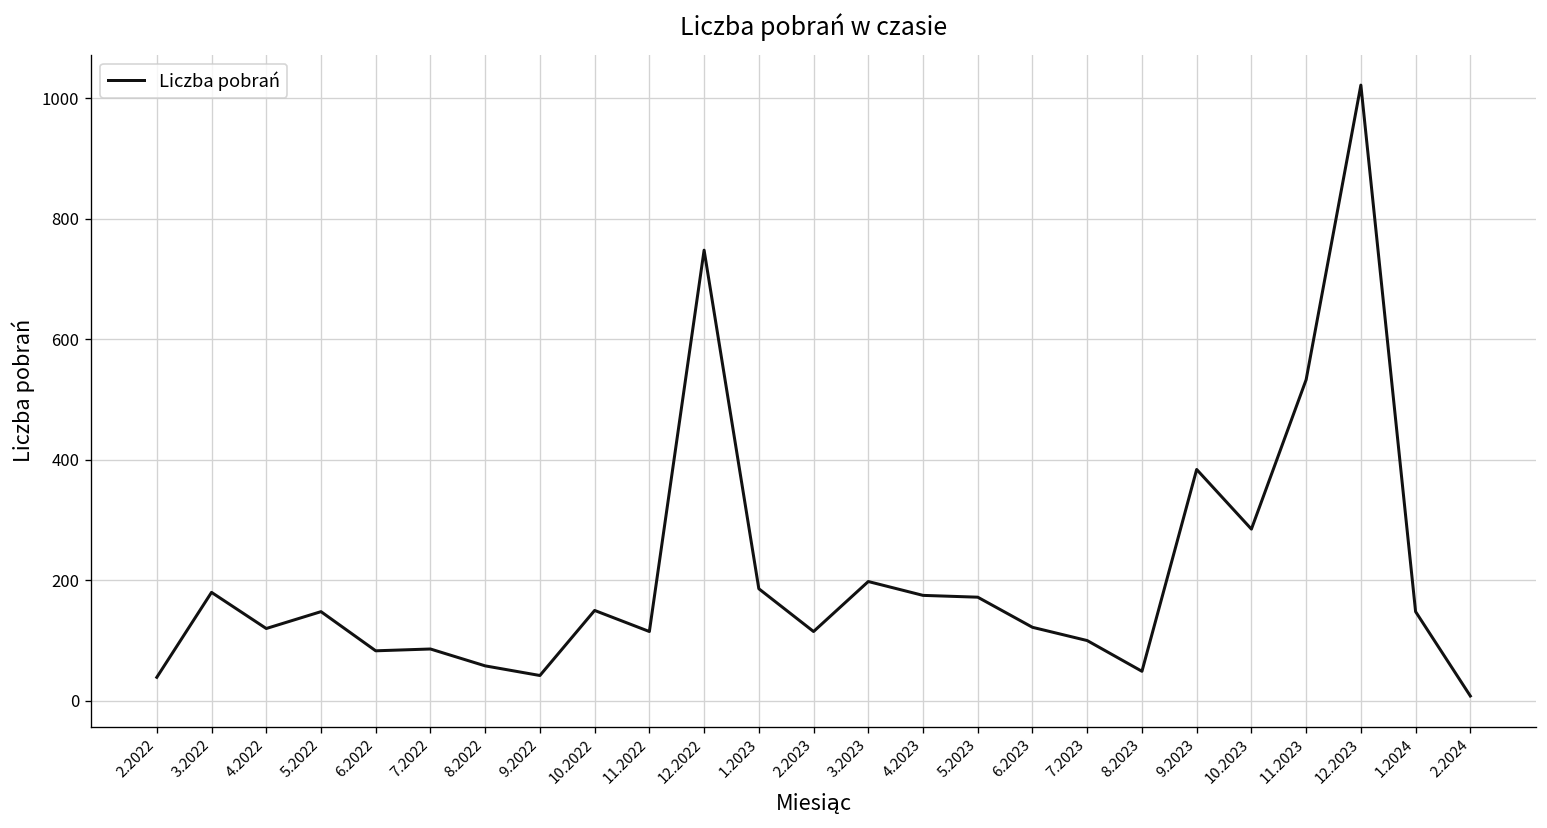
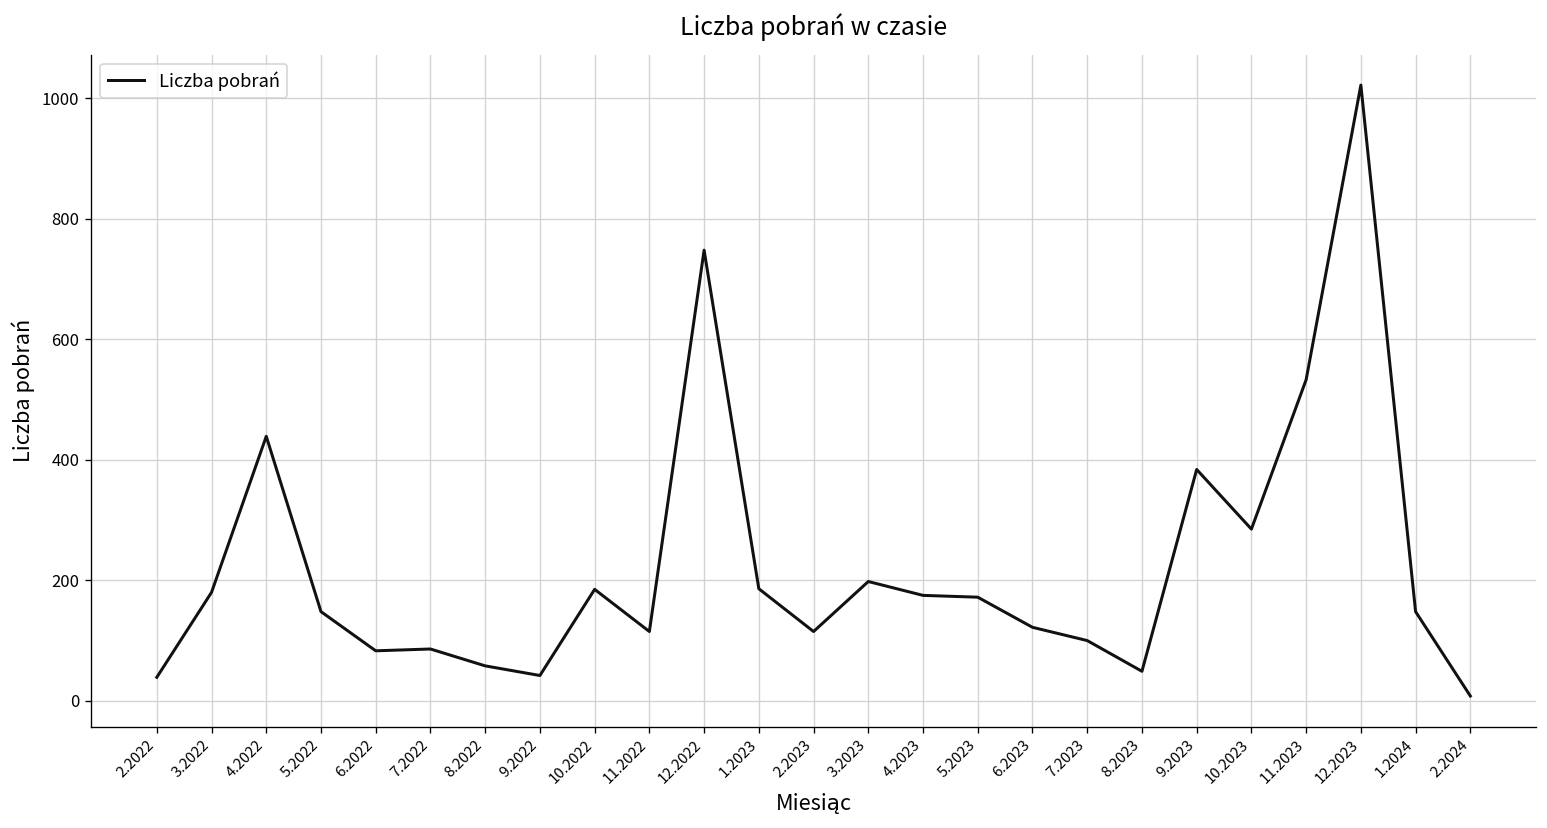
  {
    "2.2022": 40,
    "3.2022": 180,
-   "4.2022": 120,
+   "4.2022": 440,
    "5.2022": 150,
    "6.2022": 80,
    "7.2022": 90,
    "8.2022": 60,
    "9.2022": 40,
-   "10.2022": 150,
+   "10.2022": 190,
    "11.2022": 120,
    "12.2022": 750,
    "1.2023": 190,
    "2.2023": 120,
    "3.2023": 200,
    "4.2023": 180,
    "5.2023": 170,
    "6.2023": 120,
    "7.2023": 100,
    "8.2023": 50,
    "9.2023": 380,
    "10.2023": 290,
    "11.2023": 530,
    "12.2023": 1020,
    "1.2024": 150,
    "2.2024": 10
  }
